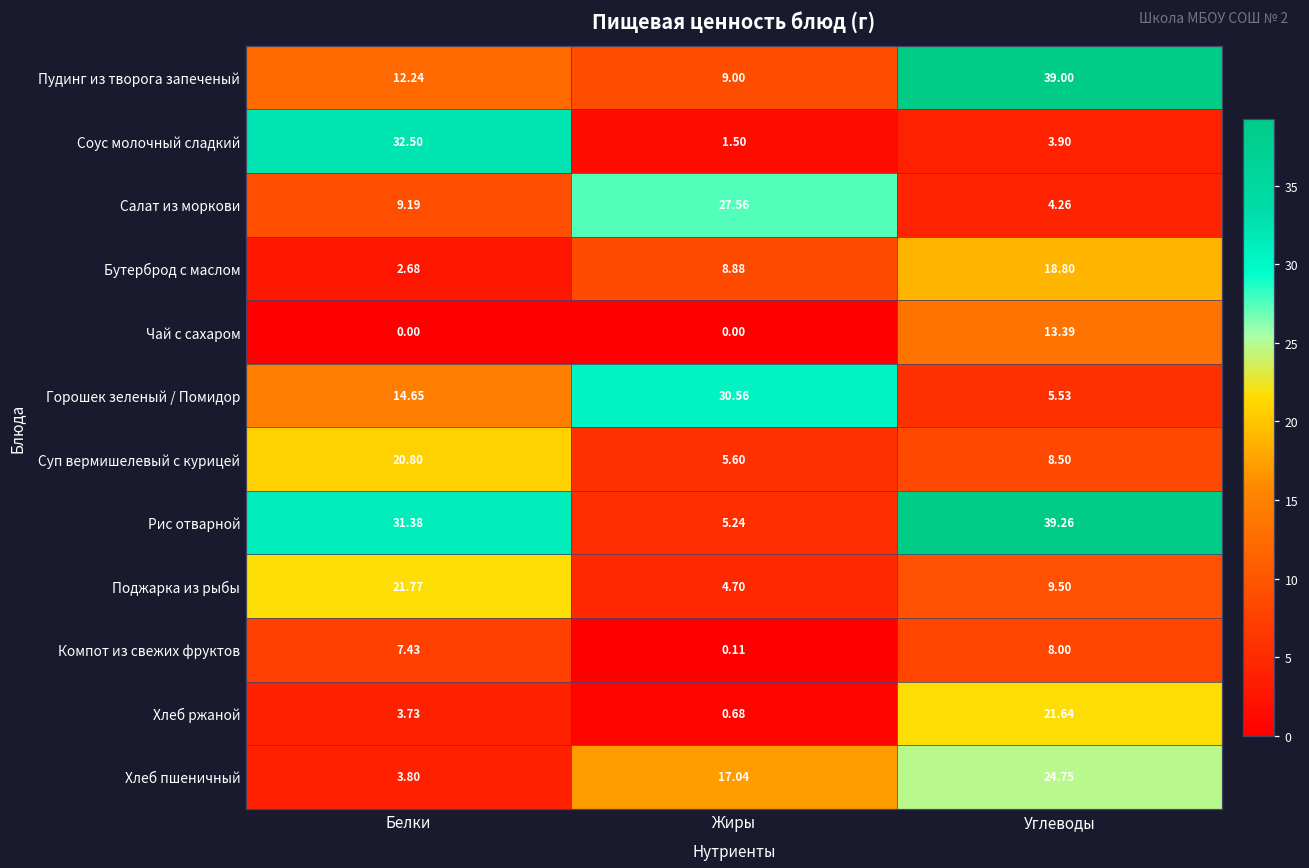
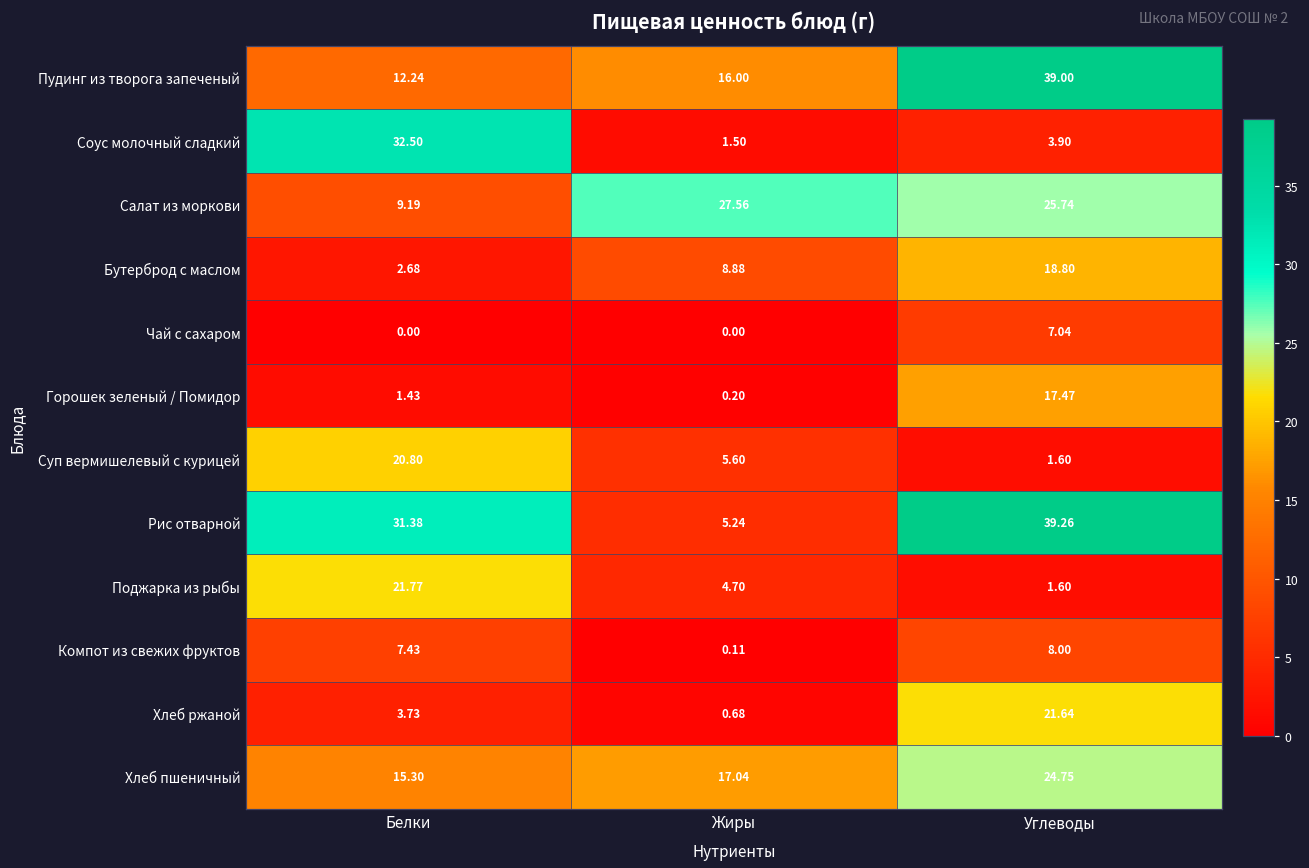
  {
    "Пудинг из творога запеченый": {
      "Белки": 12.24,
-     "Жиры": 9.00,
+     "Жиры": 16.00,
      "Углеводы": 39.00
    },
    "Соус молочный сладкий": {
      "Белки": 32.50,
      "Жиры": 1.50,
      "Углеводы": 3.90
    },
    "Салат из моркови": {
      "Белки": 9.19,
      "Жиры": 27.56,
-     "Углеводы": 4.26
+     "Углеводы": 25.74
    },
    "Бутерброд с маслом": {
      "Белки": 2.68,
      "Жиры": 8.88,
      "Углеводы": 18.80
    },
    "Чай с сахаром": {
      "Белки": 0.00,
      "Жиры": 0.00,
-     "Углеводы": 13.39
+     "Углеводы": 7.04
    },
    "Горошек зеленый / Помидор": {
-     "Белки": 14.65,
-     "Жиры": 30.56,
-     "Углеводы": 5.53
+     "Белки": 1.43,
+     "Жиры": 0.20,
+     "Углеводы": 17.47
    },
    "Суп вермишелевый с курицей": {
      "Белки": 20.80,
      "Жиры": 5.60,
-     "Углеводы": 8.50
+     "Углеводы": 1.60
    },
    "Рис отварной": {
      "Белки": 31.38,
      "Жиры": 5.24,
      "Углеводы": 39.26
    },
    "Поджарка из рыбы": {
      "Белки": 21.77,
      "Жиры": 4.70,
-     "Углеводы": 9.50
+     "Углеводы": 1.60
    },
    "Компот из свежих фруктов": {
      "Белки": 7.43,
      "Жиры": 0.11,
      "Углеводы": 8.00
    },
    "Хлеб ржаной": {
      "Белки": 3.73,
      "Жиры": 0.68,
      "Углеводы": 21.64
    },
    "Хлеб пшеничный": {
-     "Белки": 3.80,
+     "Белки": 15.30,
      "Жиры": 17.04,
      "Углеводы": 24.75
    }
  }
